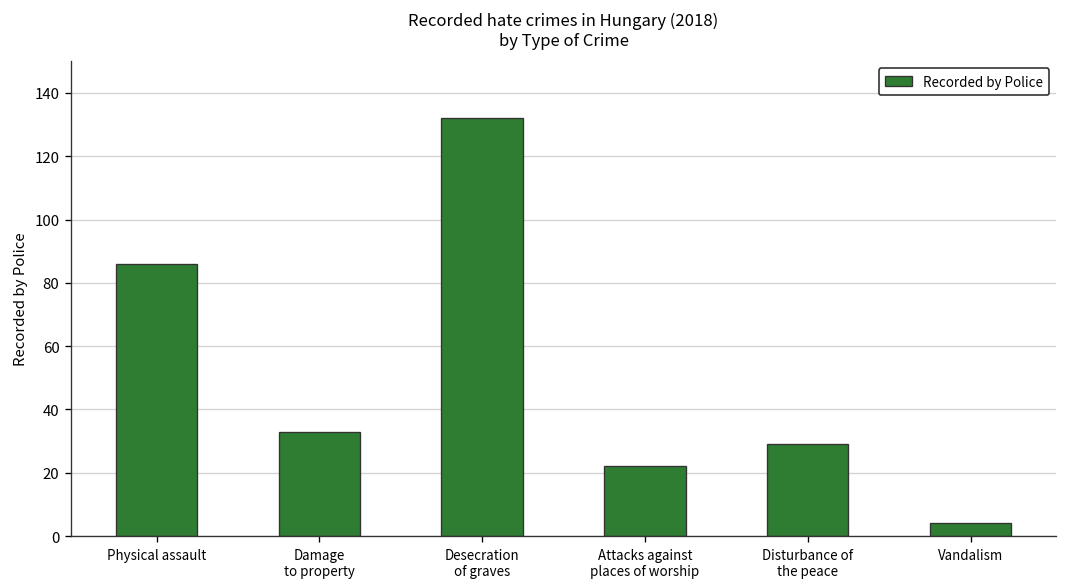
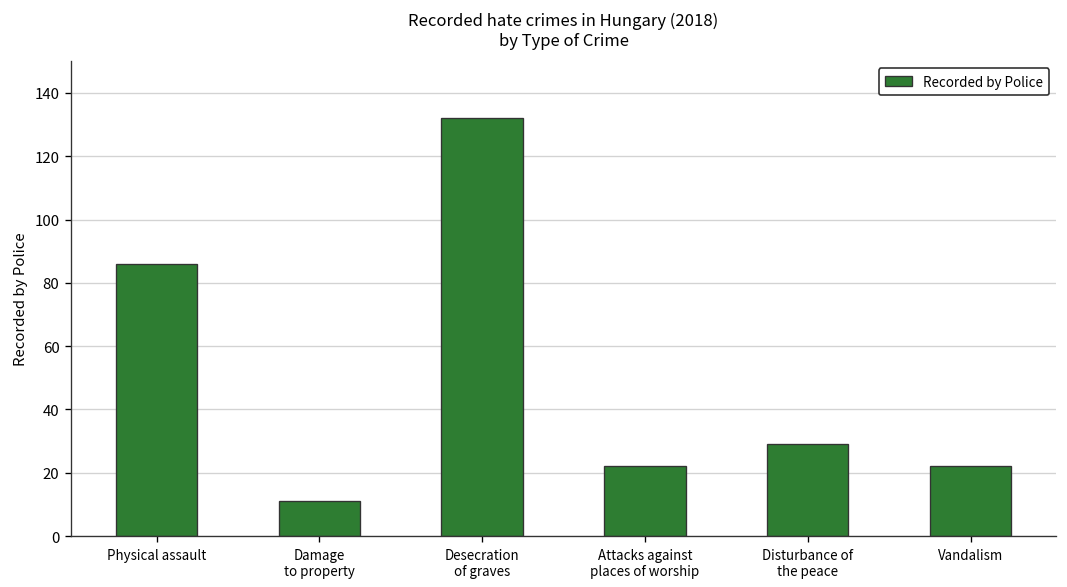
  {
    "Physical assault": 86,
-   "Damage to property": 33,
+   "Damage to property": 11,
    "Desecration of graves": 132,
    "Attacks against places of worship": 22,
    "Disturbance of the peace": 29,
-   "Vandalism": 4
+   "Vandalism": 22
  }
